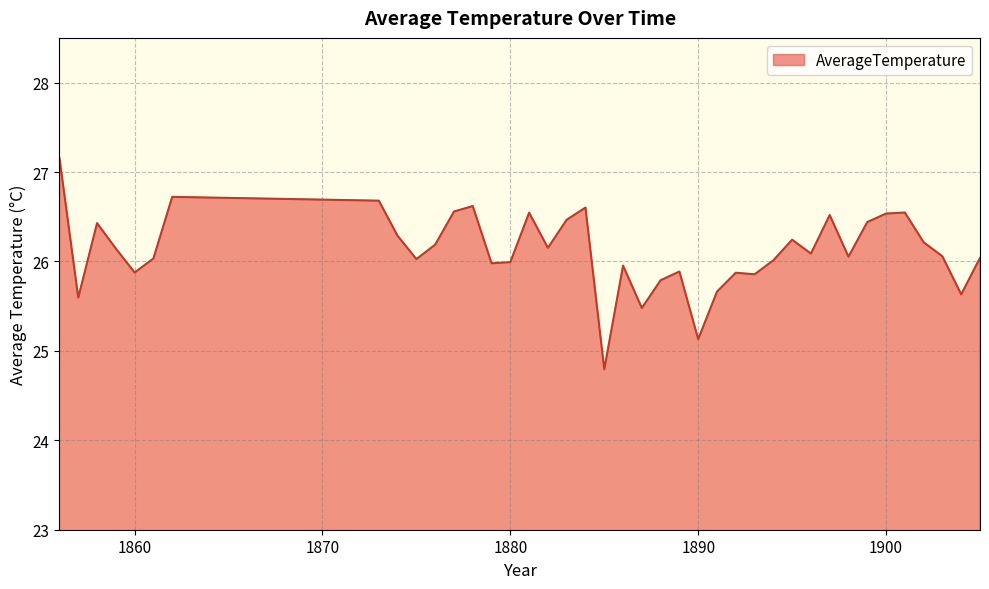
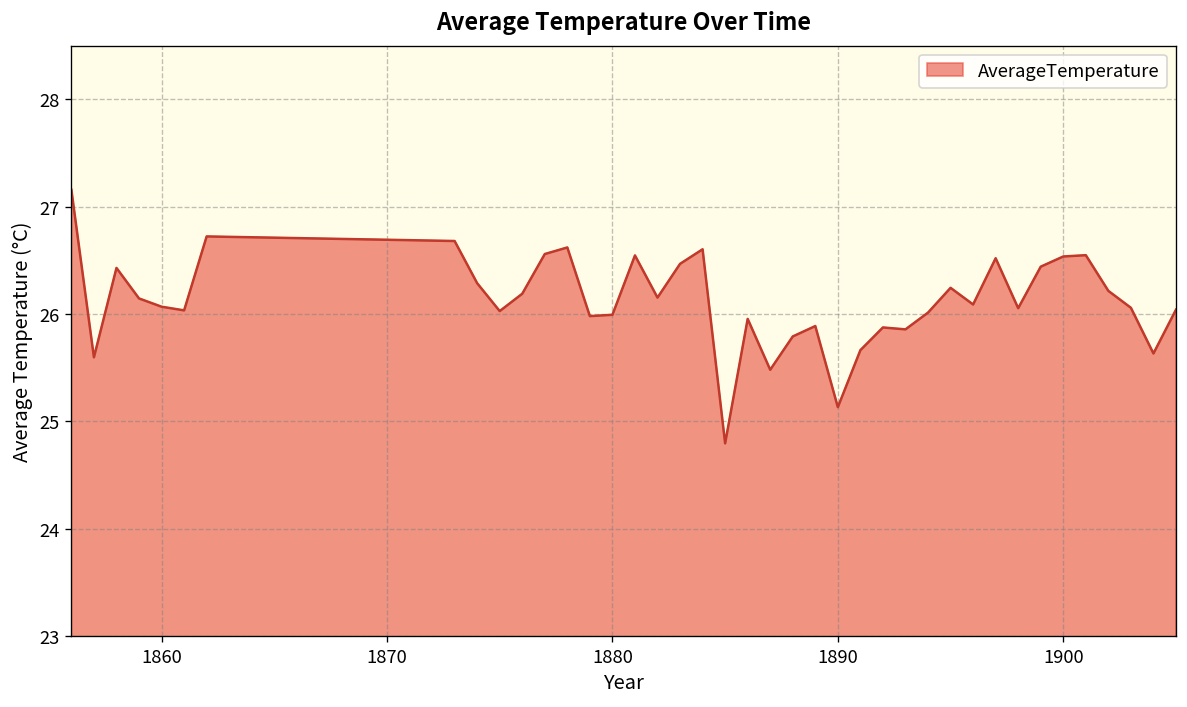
  {
-   "1860": 25.9,
+   "1860": 26.1,
    "1880": 26.0,
    "1890": 25.1,
    "1900": 26.5
  }
